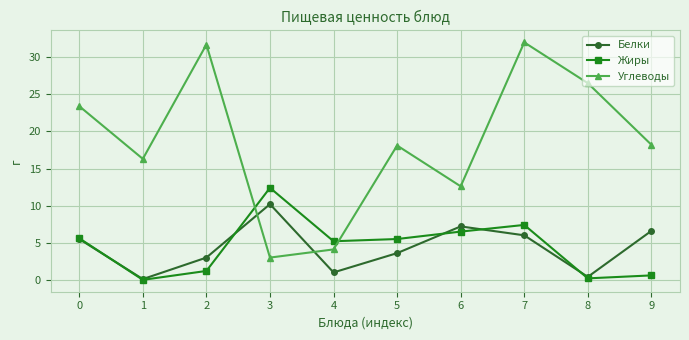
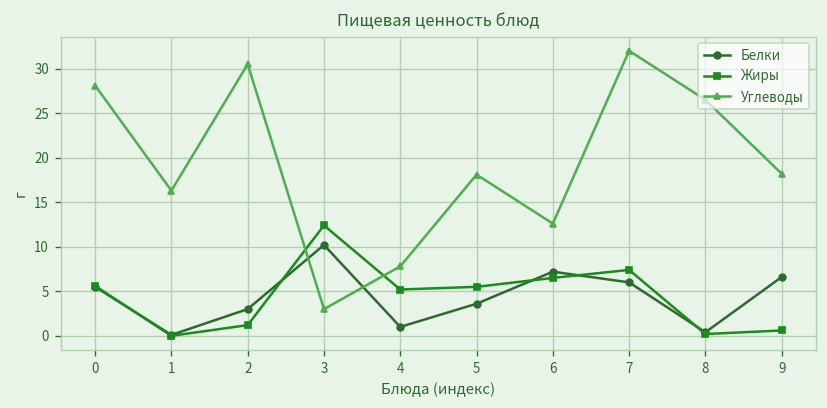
  {
    "Углеводы": {
-     "0": 23,
+     "0": 28,
      "1": 16,
-     "2": 32,
+     "2": 31,
      "3": 3,
-     "4": 4,
+     "4": 8,
      "5": 18,
      "6": 13,
      "7": 32,
      "9": 18
    }
  }
